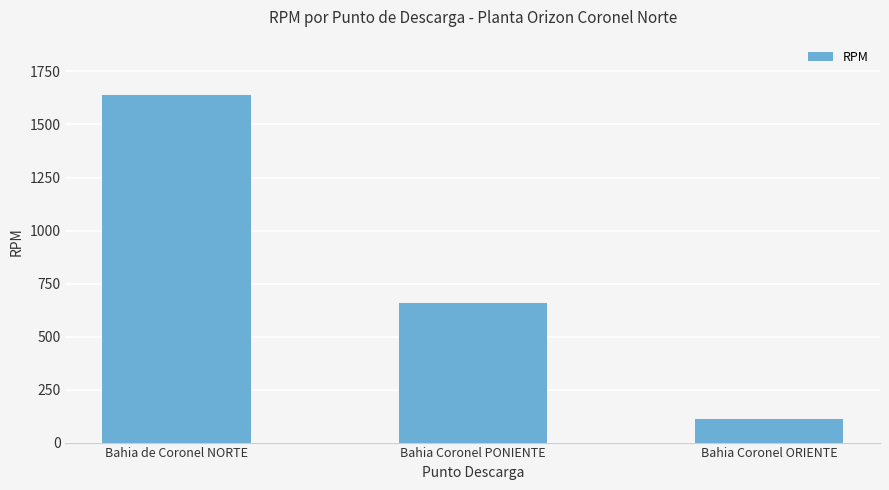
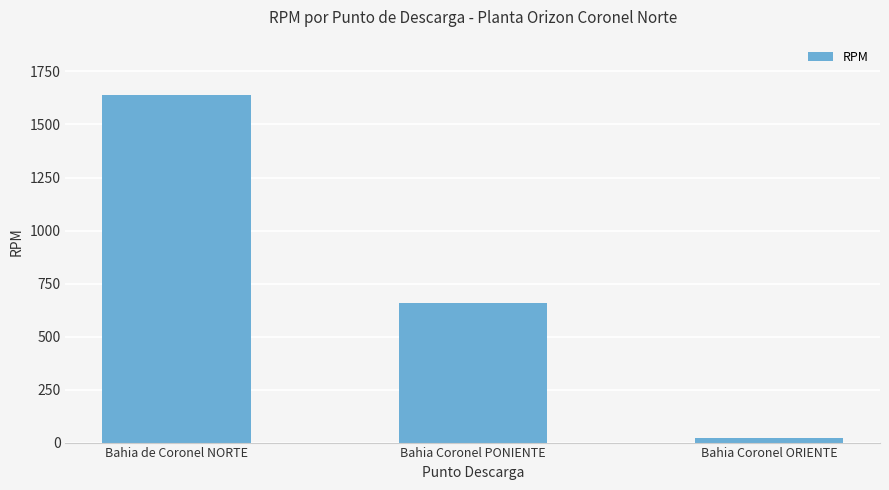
  {
    "Bahia de Coronel NORTE": 1640,
    "Bahia Coronel PONIENTE": 660,
-   "Bahia Coronel ORIENTE": 110
+   "Bahia Coronel ORIENTE": 20
  }
